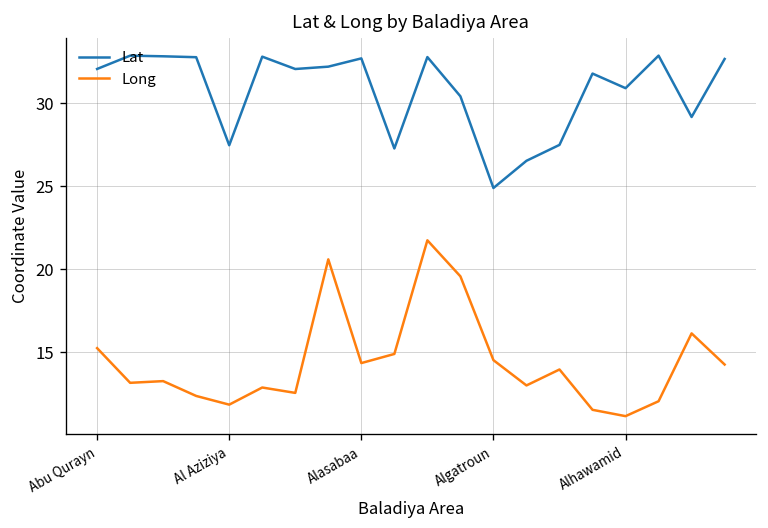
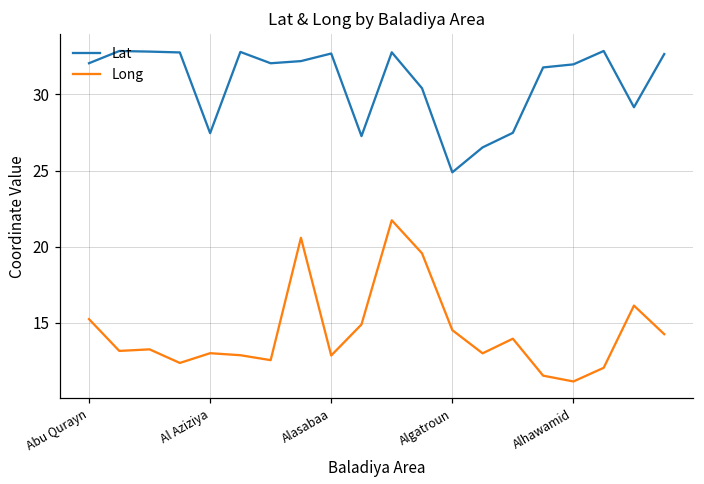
  {
    "Lat": {
      "Abu Qurayn": 32.1,
      "Al Aziziya": 27.5,
      "Alasabaa": 32.7,
      "Algatroun": 24.9,
-     "Alhawamid": 30.9
+     "Alhawamid": 32.0
    },
    "Long": {
      "Abu Qurayn": 15.3,
-     "Al Aziziya": 11.9,
-     "Alasabaa": 14.4,
+     "Al Aziziya": 13.0,
+     "Alasabaa": 12.9,
      "Algatroun": 14.5,
      "Alhawamid": 11.2
    }
  }
